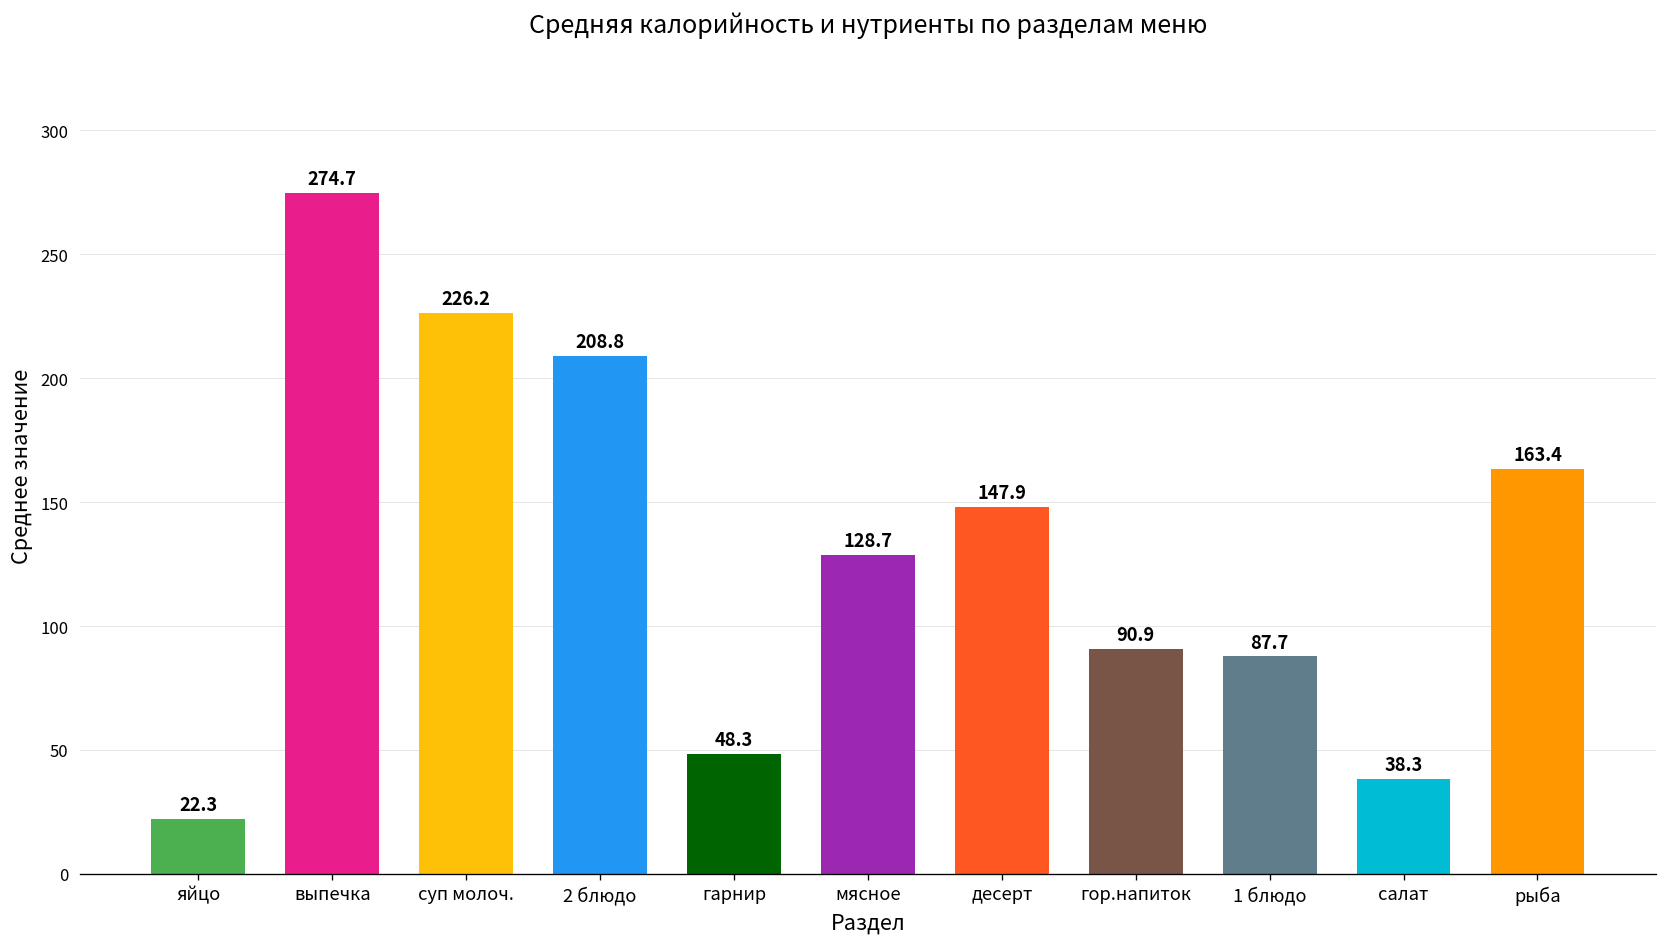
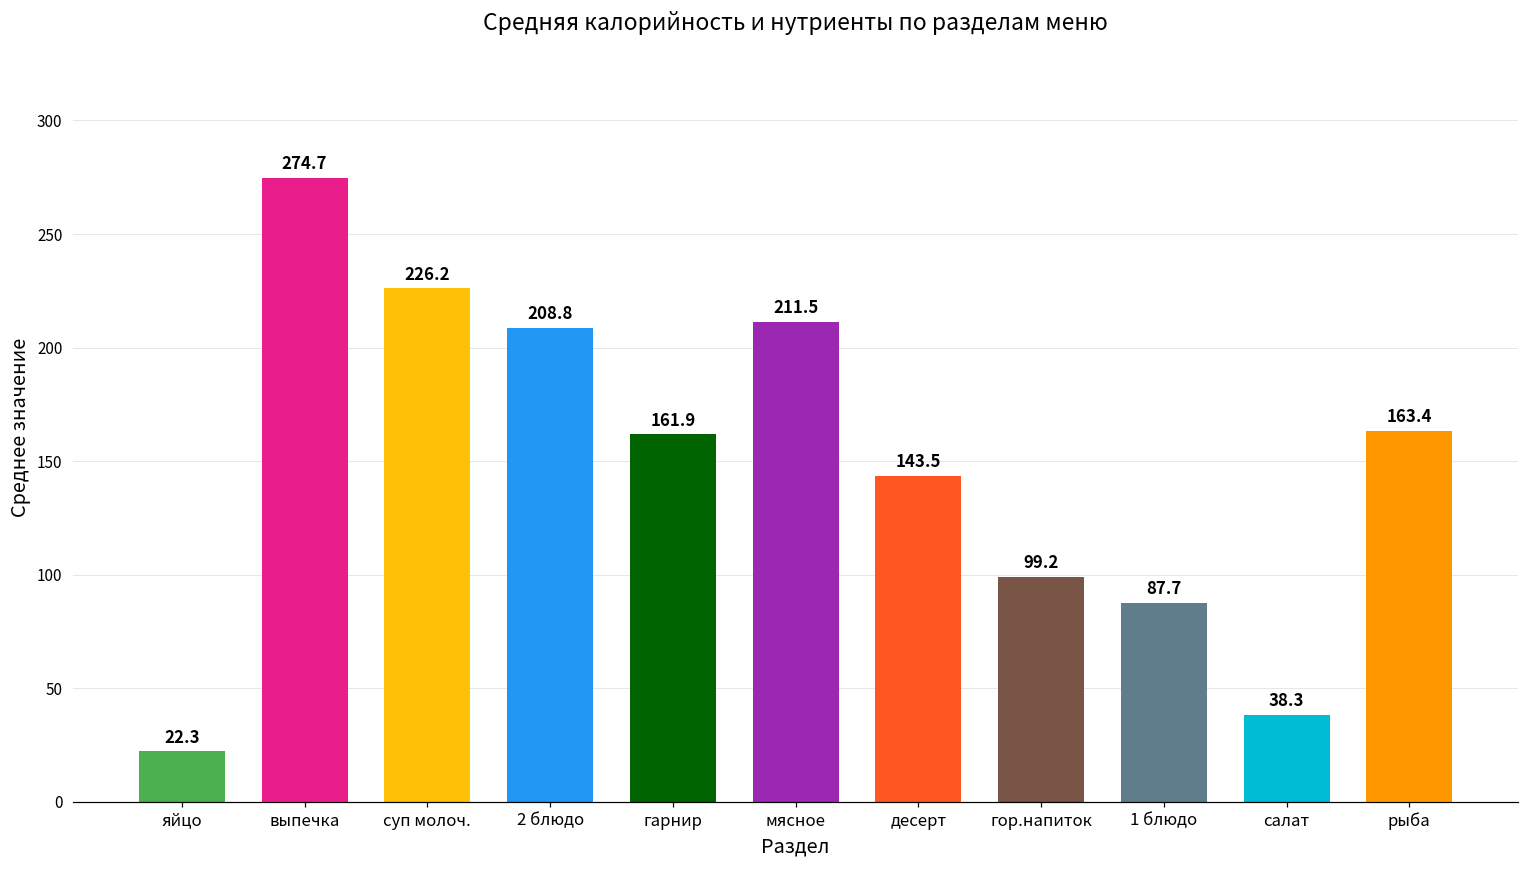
  {
    "яйцо": 22.3,
    "выпечка": 274.7,
    "суп молоч.": 226.2,
    "2 блюдо": 208.8,
-   "гарнир": 48.3,
-   "мясное": 128.7,
-   "десерт": 147.9,
-   "гор.напиток": 90.9,
+   "гарнир": 161.9,
+   "мясное": 211.5,
+   "десерт": 143.5,
+   "гор.напиток": 99.2,
    "1 блюдо": 87.7,
    "салат": 38.3,
    "рыба": 163.4
  }
